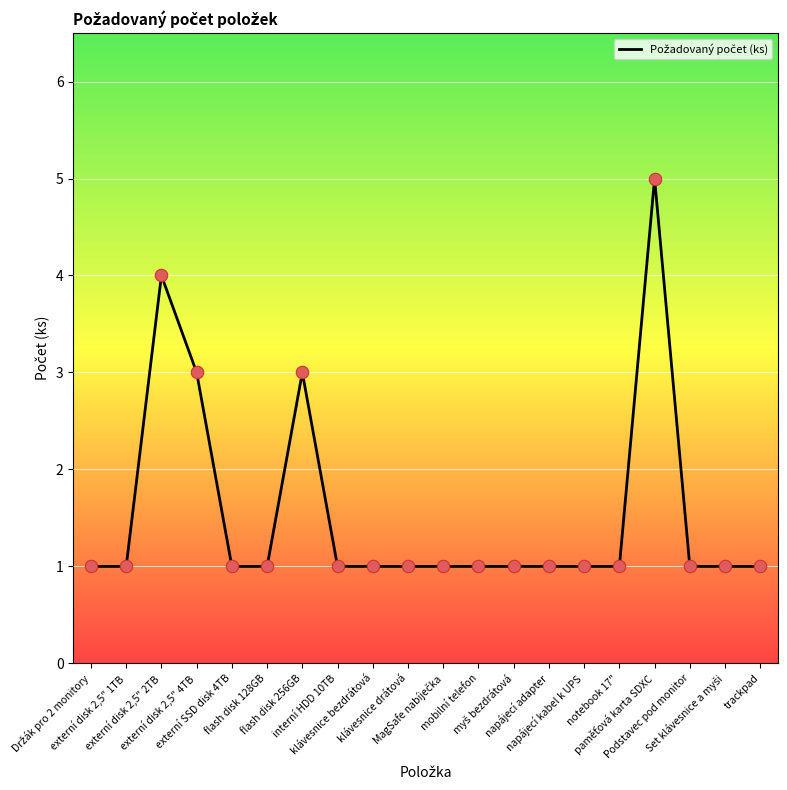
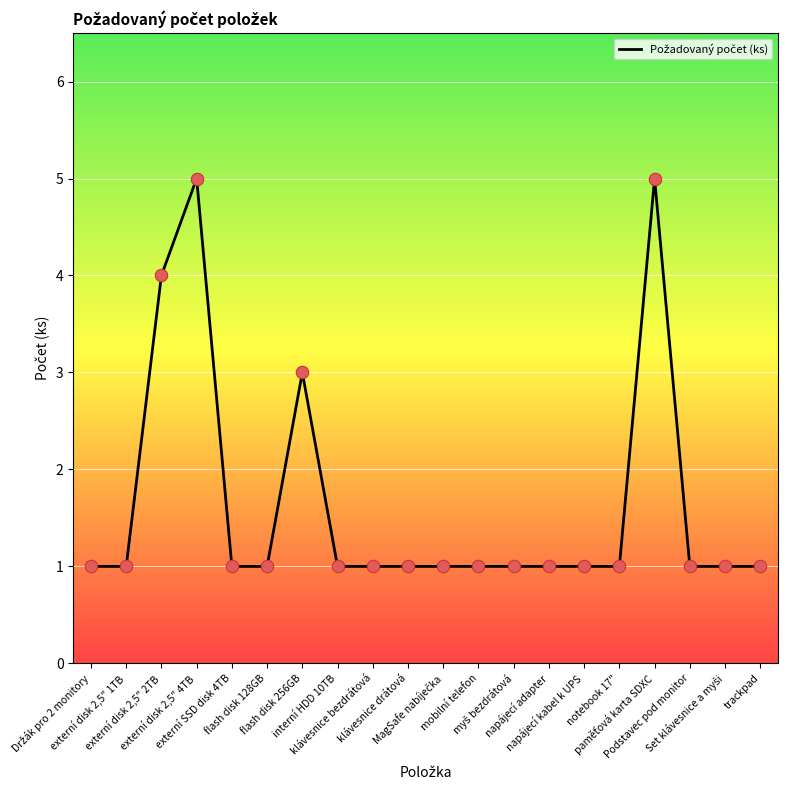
  {
    "Držák pro 2 monitory": 1,
    "externí disk 2,5\" 1TB": 1,
    "externí disk 2,5\" 2TB": 4,
-   "externí disk 2,5\" 4TB": 3,
+   "externí disk 2,5\" 4TB": 5,
    "externí SSD disk 4TB": 1,
    "flash disk 128GB": 1,
    "flash disk 256GB": 3,
    "interní HDD 10TB": 1,
    "klávesnice bezdrátová": 1,
    "klávesnice drátová": 1,
    "MagSafe nabíječka": 1,
    "mobilní telefon": 1,
    "myš bezdrátová": 1,
    "napájecí adapter": 1,
    "napájecí kabel k UPS": 1,
    "notebook 17\"": 1,
    "paměťová karta SDXC": 5,
    "Podstavec pod monitor": 1,
    "Set klávesnice a myši": 1,
    "trackpad": 1
  }
